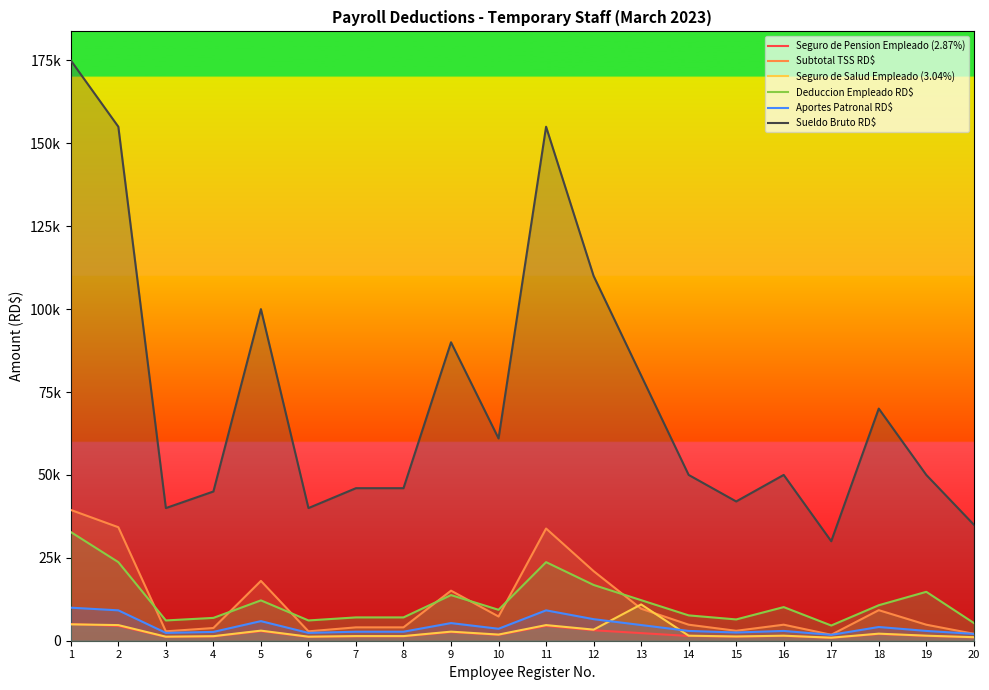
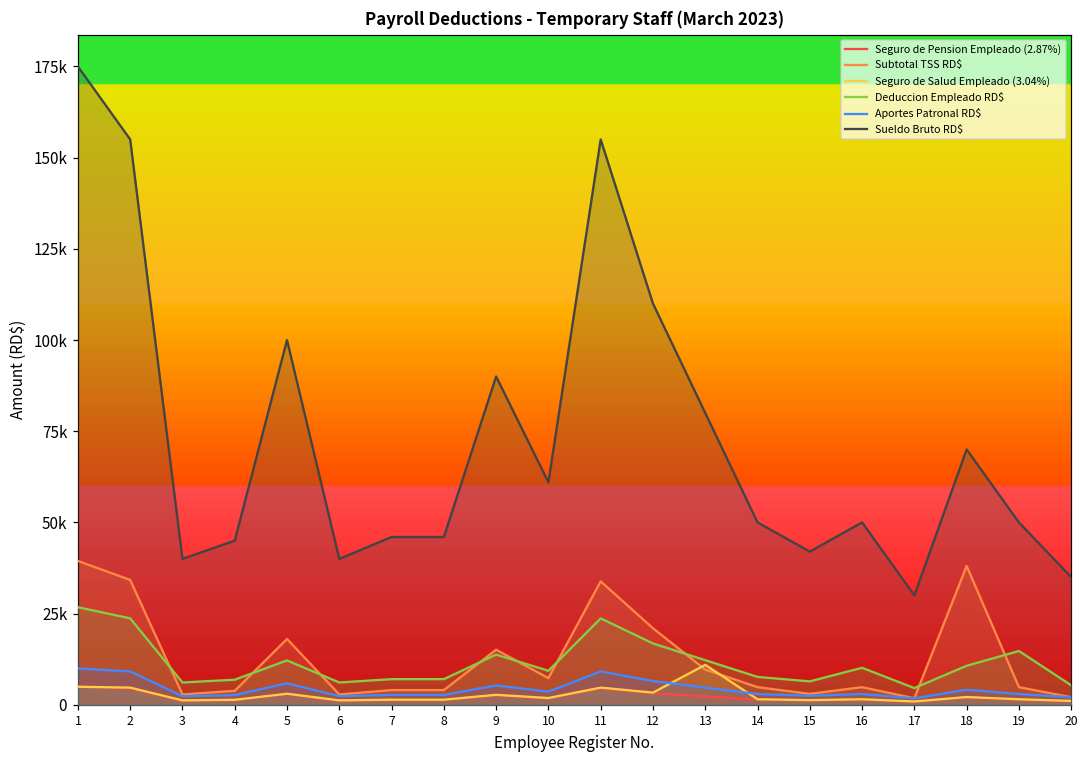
  {
    "Seguro de Pension Empleado (2.87%)": {
      "13": 2000
    },
    "Subtotal TSS RD$": {
      "1": 39000,
      "2": 34000,
      "4": 4000,
      "5": 18000,
      "7": 4000,
      "8": 4000,
      "9": 15000,
      "10": 7000,
      "11": 34000,
      "12": 21000,
      "13": 10000,
      "14": 5000,
      "16": 5000,
-     "18": 9000,
+     "18": 38000,
      "19": 5000
    },
    "Seguro de Salud Empleado (3.04%)": {
      "13": 11000
    },
    "Deduccion Empleado RD$": {
-     "1": 33000,
+     "1": 27000,
      "2": 24000,
      "3": 6000,
      "4": 7000,
      "5": 12000,
      "6": 6000,
      "7": 7000,
      "8": 7000,
      "9": 14000,
      "10": 9000,
      "11": 24000,
      "12": 17000,
      "13": 12000,
      "14": 8000,
      "15": 6000,
      "16": 10000,
      "17": 5000,
      "18": 11000,
      "19": 15000,
      "20": 5000
    },
    "Aportes Patronal RD$": {
      "1": 10000,
      "2": 9000,
      "4": 3000,
      "5": 6000,
      "7": 3000,
      "8": 3000,
      "9": 5000,
      "10": 4000,
      "11": 9000,
      "12": 7000,
      "13": 5000,
      "14": 3000,
      "16": 3000,
      "18": 4000,
      "19": 3000
    },
    "Sueldo Bruto RD$": {
      "1": 175000,
      "2": 155000,
      "3": 40000,
      "4": 45000,
      "5": 100000,
      "6": 40000,
      "7": 46000,
      "8": 46000,
      "9": 90000,
      "10": 61000,
      "11": 155000,
      "12": 110000,
      "13": 80000,
      "14": 50000,
      "15": 42000,
      "16": 50000,
      "17": 30000,
      "18": 70000,
      "19": 50000,
      "20": 35000
    }
  }
